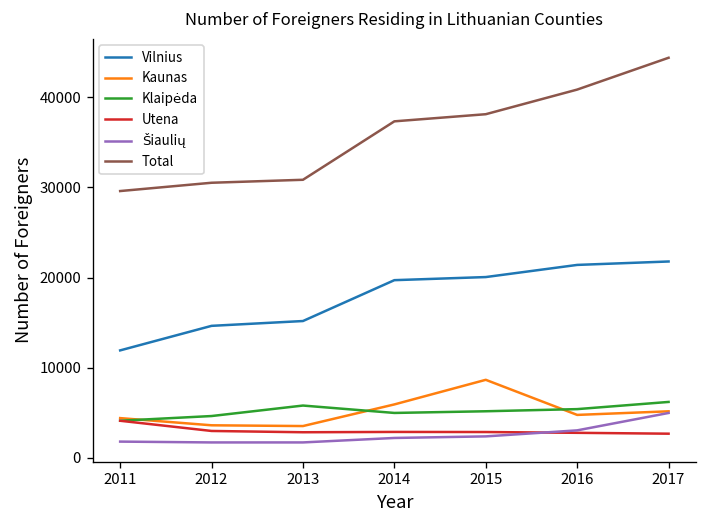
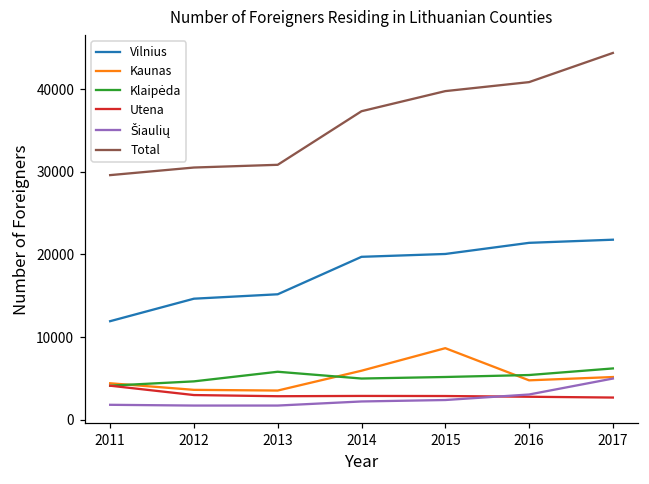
  {
    "Vilnius": {
      "2011": 12000,
      "2012": 15000,
      "2013": 15000,
      "2014": 20000,
      "2015": 20000,
      "2016": 21000,
      "2017": 22000
    },
    "Kaunas": {
      "2012": 4000,
      "2013": 4000,
      "2014": 6000,
      "2015": 9000,
      "2016": 5000
    },
    "Klaipėda": {
      "2012": 5000,
      "2013": 6000,
      "2014": 5000,
      "2015": 5000,
      "2016": 5000,
      "2017": 6000
    },
    "Utena": {
      "2012": 3000,
      "2013": 3000,
      "2014": 3000,
      "2015": 3000,
      "2017": 3000
    },
    "Šiaulių": {
      "2011": 2000,
      "2012": 2000,
      "2013": 2000,
      "2014": 2000,
      "2015": 2000
    },
    "Total": {
      "2011": 30000,
      "2012": 31000,
      "2013": 31000,
      "2014": 37000,
-     "2015": 38000,
+     "2015": 40000,
      "2016": 41000,
      "2017": 44000
    }
  }
